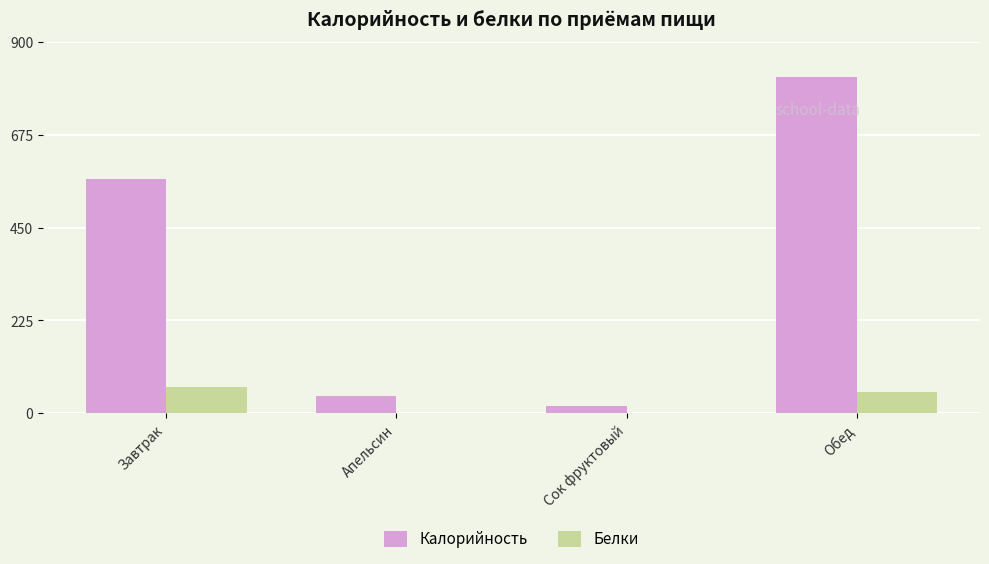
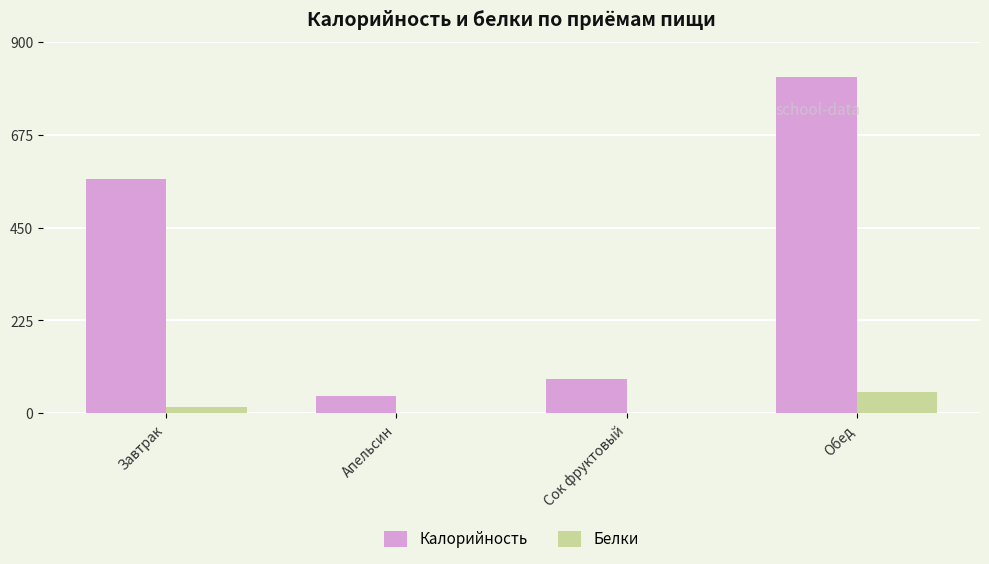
  {
    "Калорийность": {
      "Завтрак": 570,
      "Апельсин": 40,
-     "Сок фруктовый": 20,
+     "Сок фруктовый": 80,
      "Обед": 820
    },
    "Белки": {
-     "Завтрак": 60,
+     "Завтрак": 20,
      "Апельсин": 0,
      "Сок фруктовый": 0,
      "Обед": 50
    }
  }
